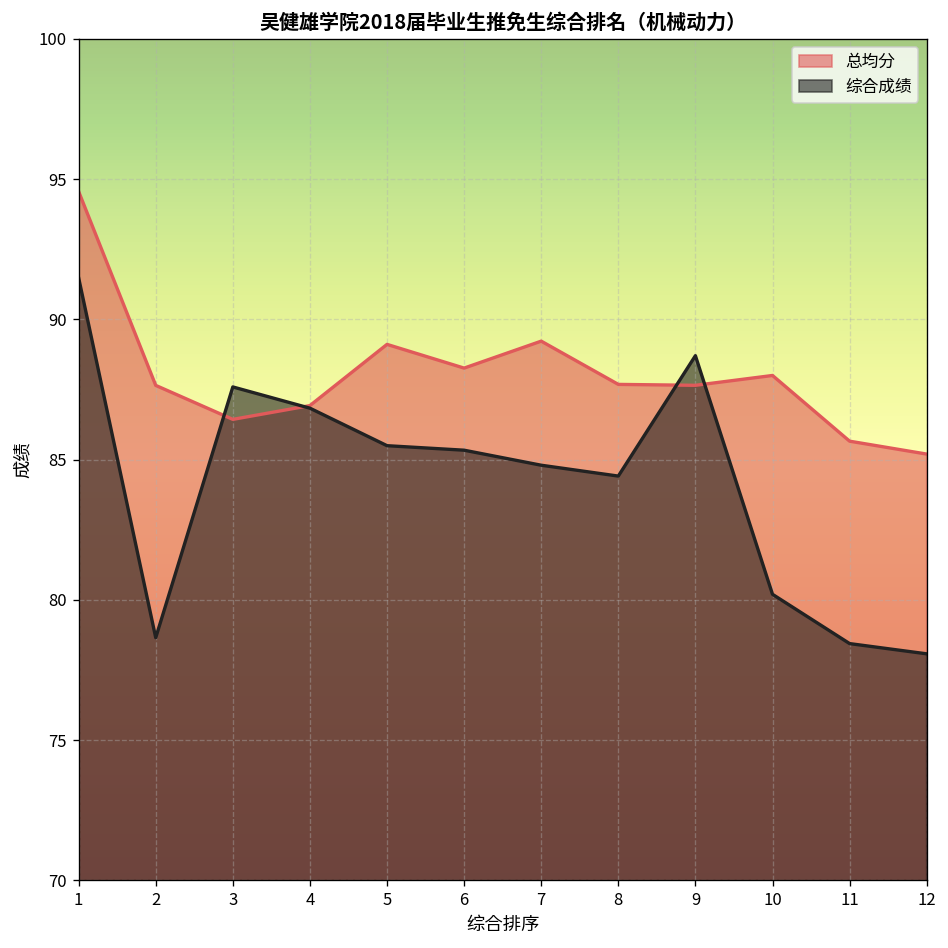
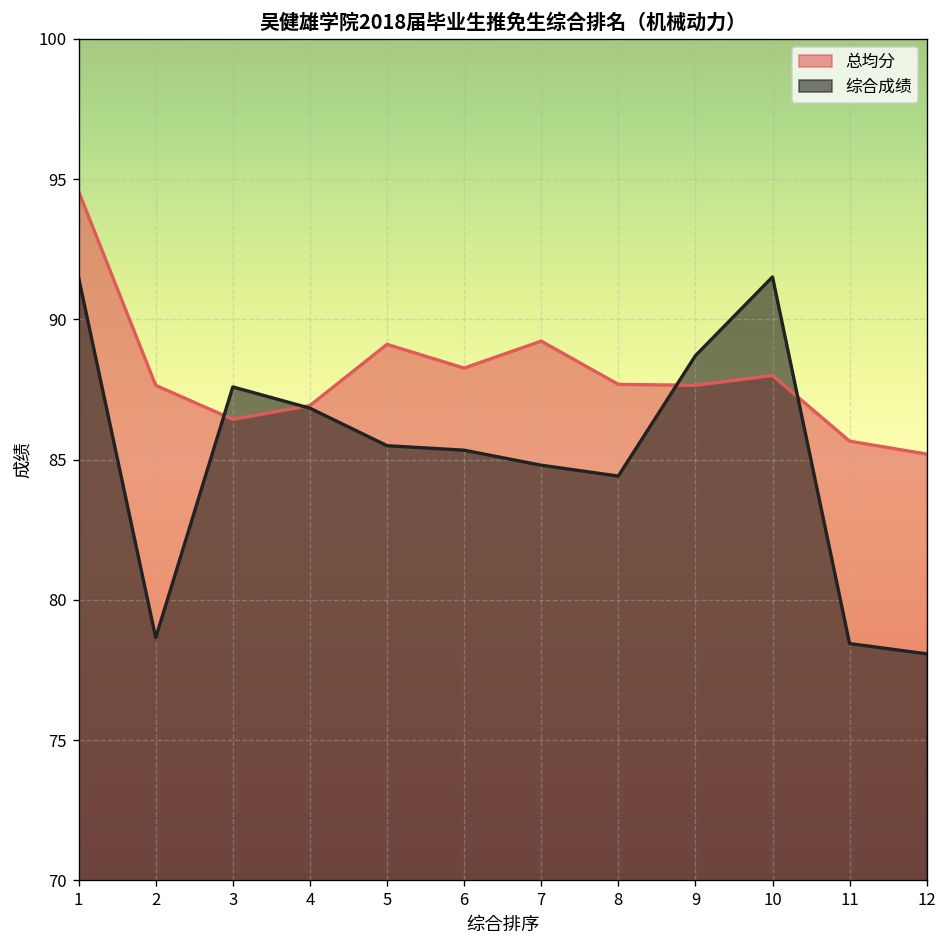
  {
    "总均分": {
      "1": 94.6,
      "2": 87.6,
      "3": 86.4,
      "5": 89.1,
      "6": 88.3,
      "7": 89.2,
      "8": 87.7,
      "9": 87.6,
      "10": 88.0,
      "11": 85.7,
      "12": 85.2
    },
    "综合成绩": {
      "1": 91.5,
      "2": 78.7,
      "3": 87.6,
      "5": 85.5,
      "6": 85.3,
      "7": 84.8,
      "8": 84.4,
      "9": 88.7,
-     "10": 80.2,
+     "10": 91.5,
      "11": 78.4,
      "12": 78.1
    }
  }
